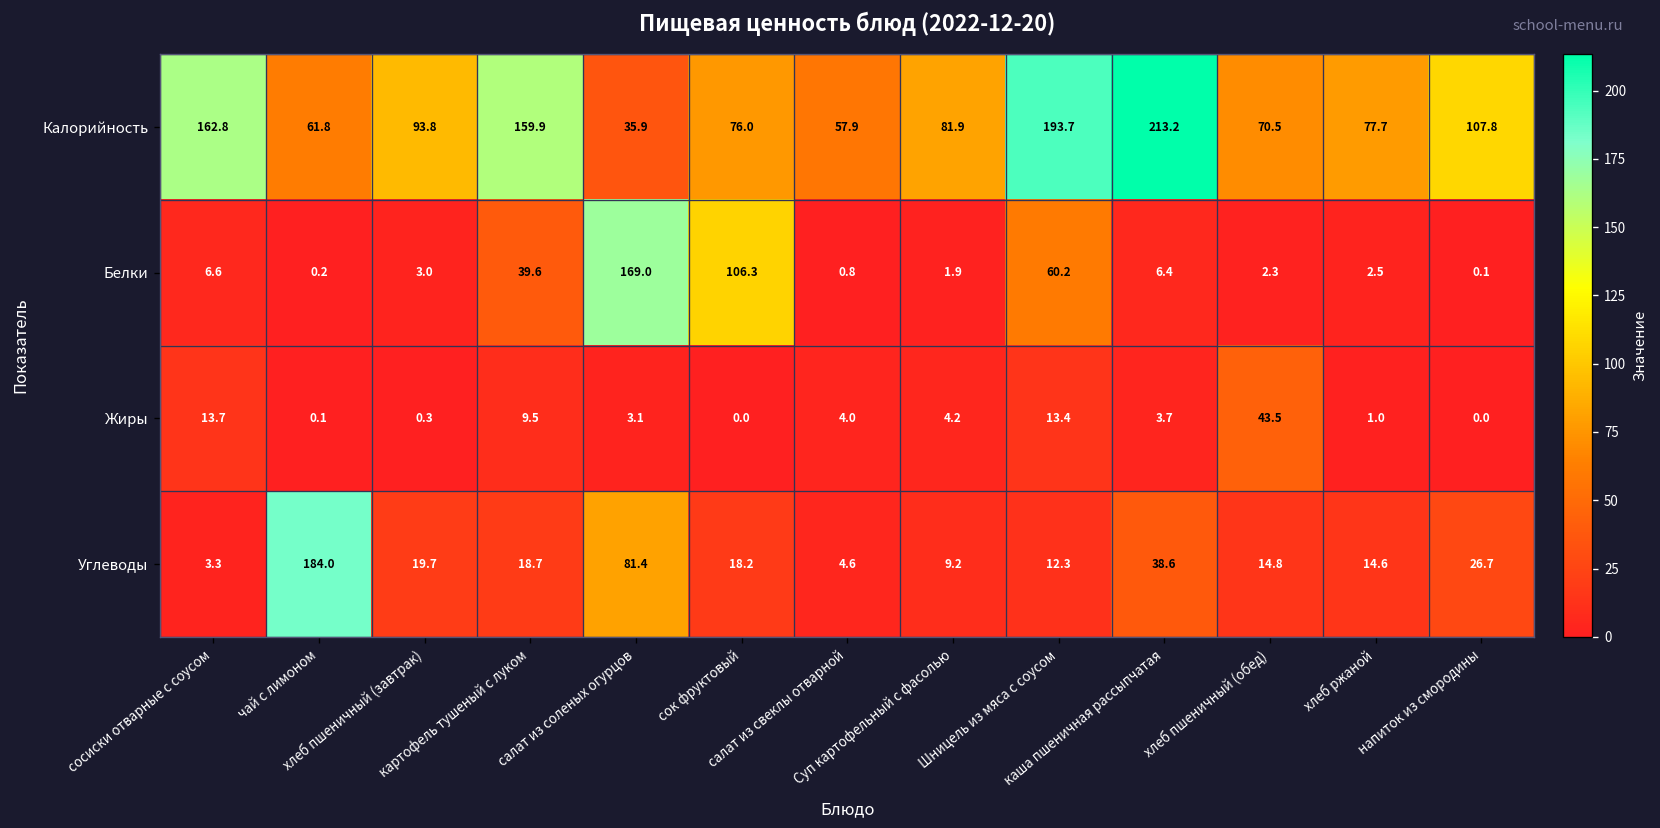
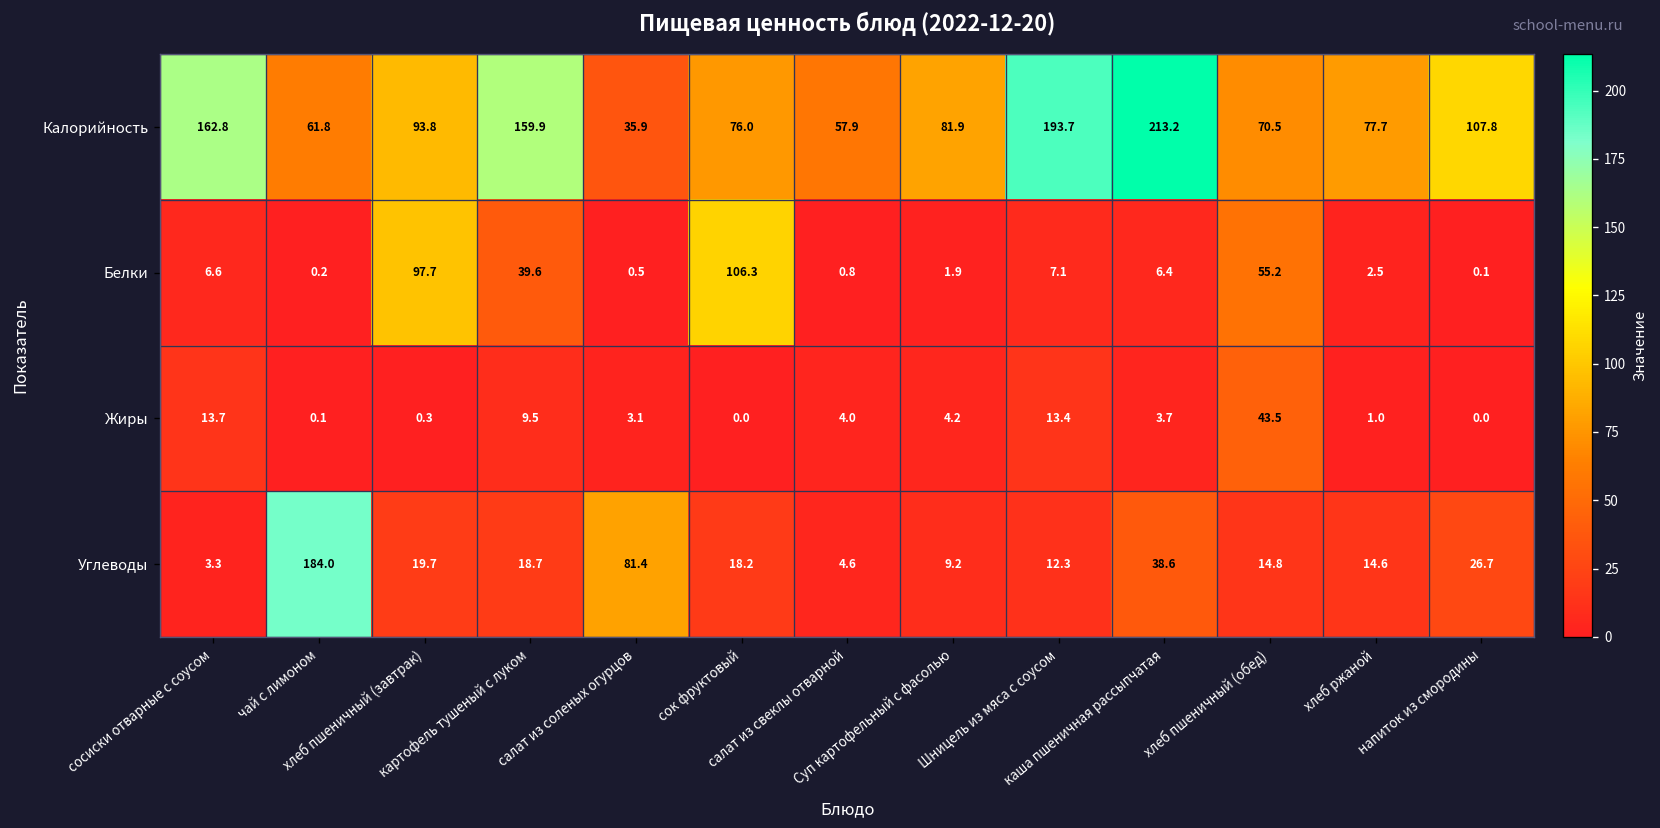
  {
    "Калорийность": {
      "сосиски отварные с соусом": 162.8,
      "чай с лимоном": 61.8,
      "хлеб пшеничный (завтрак)": 93.8,
      "картофель тушеный с луком": 159.9,
      "салат из соленых огурцов": 35.9,
      "сок фруктовый": 76.0,
      "салат из свеклы отварной": 57.9,
      "Суп картофельный с фасолью": 81.9,
      "Шницель из мяса с соусом": 193.7,
      "каша пшеничная рассыпчатая": 213.2,
      "хлеб пшеничный (обед)": 70.5,
      "хлеб ржаной": 77.7,
      "напиток из смородины": 107.8
    },
    "Белки": {
      "сосиски отварные с соусом": 6.6,
      "чай с лимоном": 0.2,
-     "хлеб пшеничный (завтрак)": 3.0,
+     "хлеб пшеничный (завтрак)": 97.7,
      "картофель тушеный с луком": 39.6,
-     "салат из соленых огурцов": 169.0,
+     "салат из соленых огурцов": 0.5,
      "сок фруктовый": 106.3,
      "салат из свеклы отварной": 0.8,
      "Суп картофельный с фасолью": 1.9,
-     "Шницель из мяса с соусом": 60.2,
+     "Шницель из мяса с соусом": 7.1,
      "каша пшеничная рассыпчатая": 6.4,
-     "хлеб пшеничный (обед)": 2.3,
+     "хлеб пшеничный (обед)": 55.2,
      "хлеб ржаной": 2.5,
      "напиток из смородины": 0.1
    },
    "Жиры": {
      "сосиски отварные с соусом": 13.7,
      "чай с лимоном": 0.1,
      "хлеб пшеничный (завтрак)": 0.3,
      "картофель тушеный с луком": 9.5,
      "салат из соленых огурцов": 3.1,
      "сок фруктовый": 0.0,
      "салат из свеклы отварной": 4.0,
      "Суп картофельный с фасолью": 4.2,
      "Шницель из мяса с соусом": 13.4,
      "каша пшеничная рассыпчатая": 3.7,
      "хлеб пшеничный (обед)": 43.5,
      "хлеб ржаной": 1.0,
      "напиток из смородины": 0.0
    },
    "Углеводы": {
      "сосиски отварные с соусом": 3.3,
      "чай с лимоном": 184.0,
      "хлеб пшеничный (завтрак)": 19.7,
      "картофель тушеный с луком": 18.7,
      "салат из соленых огурцов": 81.4,
      "сок фруктовый": 18.2,
      "салат из свеклы отварной": 4.6,
      "Суп картофельный с фасолью": 9.2,
      "Шницель из мяса с соусом": 12.3,
      "каша пшеничная рассыпчатая": 38.6,
      "хлеб пшеничный (обед)": 14.8,
      "хлеб ржаной": 14.6,
      "напиток из смородины": 26.7
    }
  }
